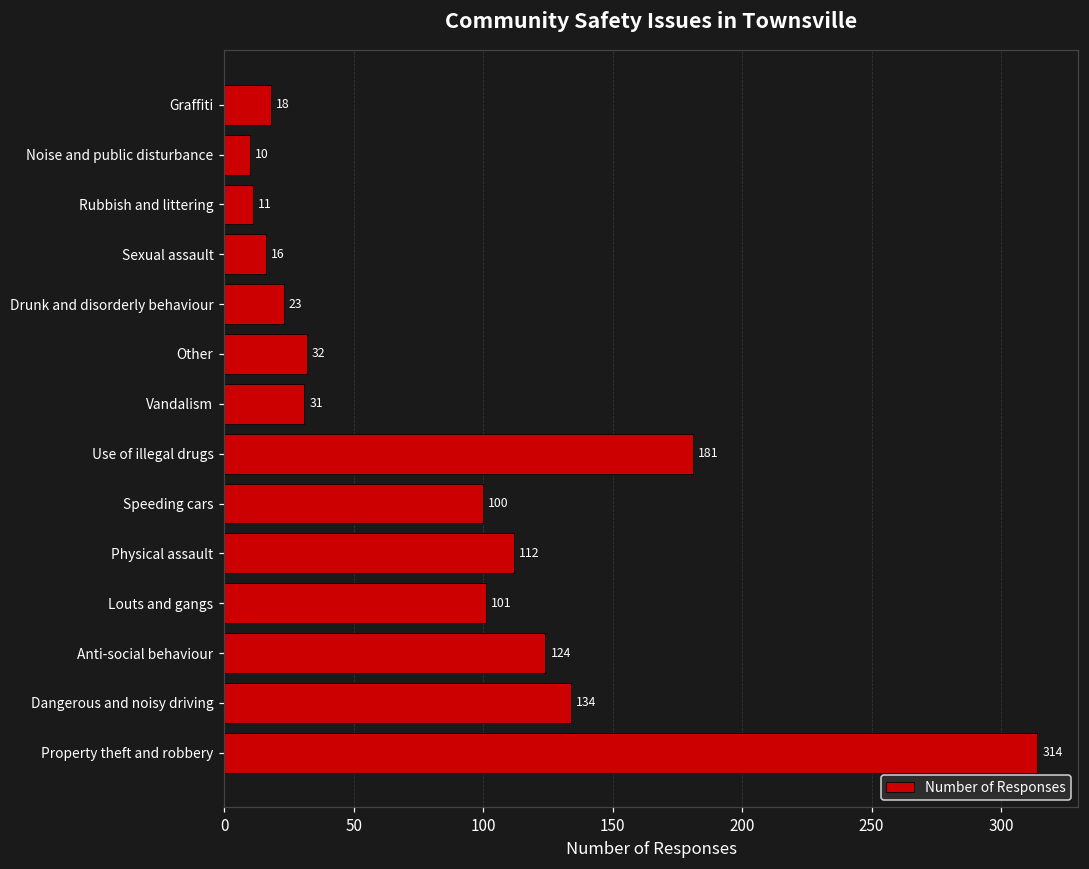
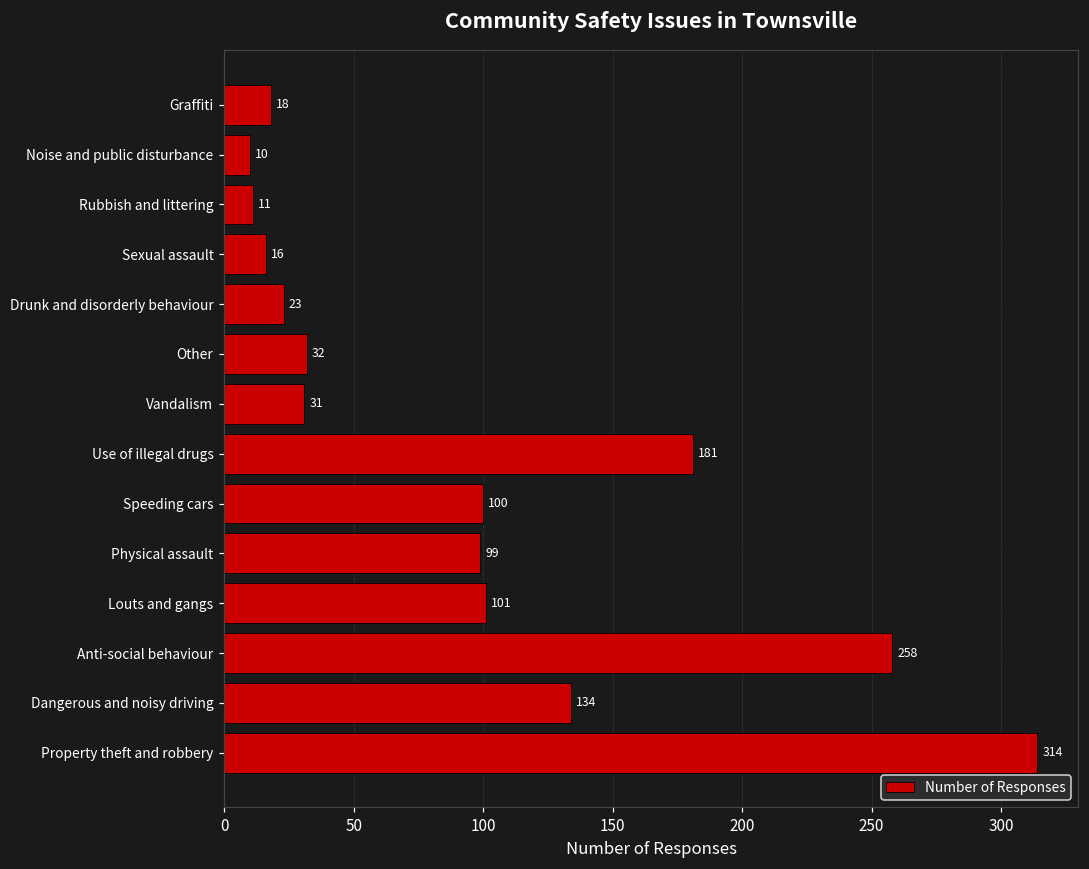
  {
    "Graffiti": 18,
    "Noise and public disturbance": 10,
    "Rubbish and littering": 11,
    "Sexual assault": 16,
    "Drunk and disorderly behaviour": 23,
    "Other": 32,
    "Vandalism": 31,
    "Use of illegal drugs": 181,
    "Speeding cars": 100,
-   "Physical assault": 112,
+   "Physical assault": 99,
    "Louts and gangs": 101,
-   "Anti-social behaviour": 124,
+   "Anti-social behaviour": 258,
    "Dangerous and noisy driving": 134,
    "Property theft and robbery": 314
  }
